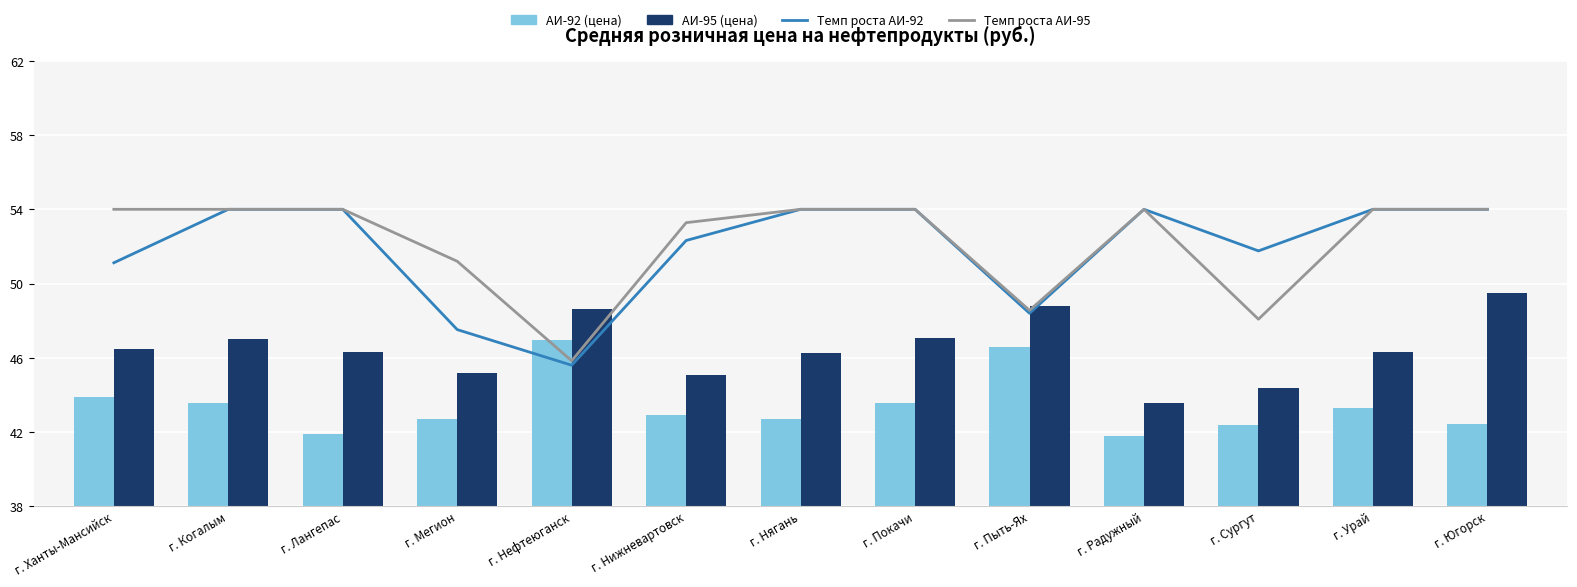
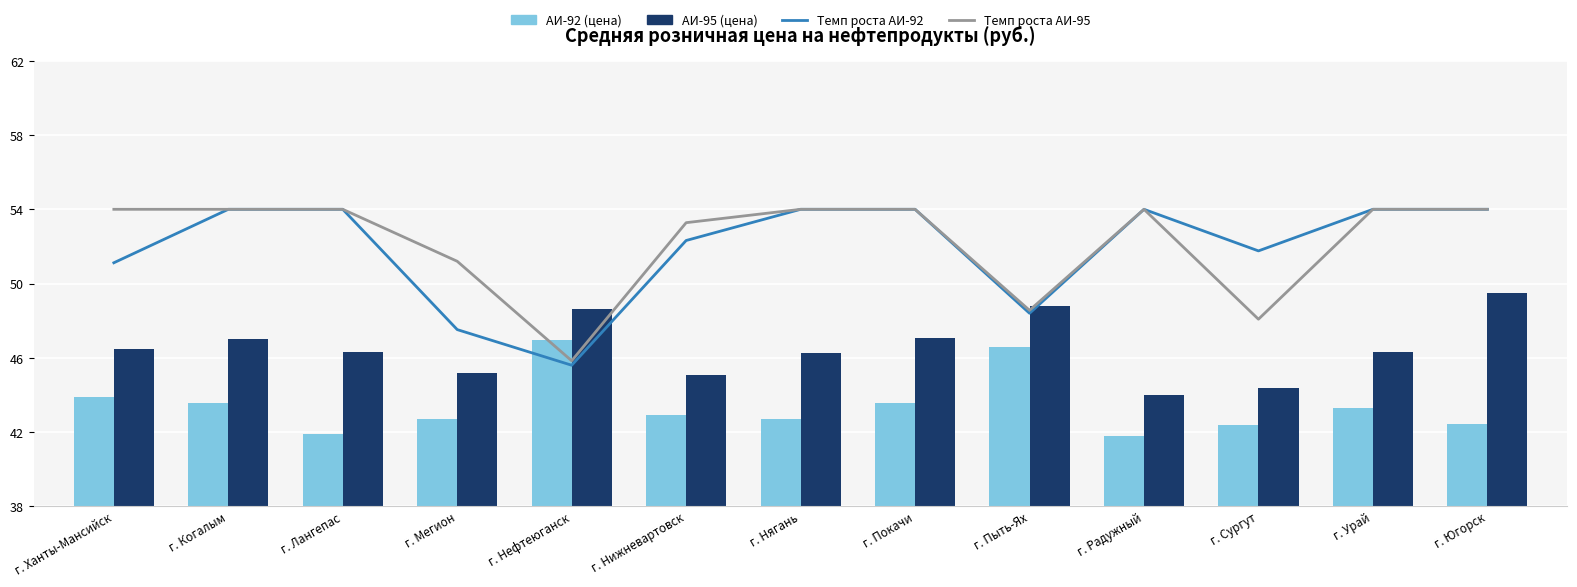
  {
    "АИ-92 (цена)": {
      "г. Ханты-Мансийск": 43.9,
      "г. Когалым": 43.6,
      "г. Лангепас": 41.9,
      "г. Мегион": 42.7,
      "г. Нефтеюганск": 47.0,
      "г. Нижневартовск": 42.9,
      "г. Нягань": 42.7,
      "г. Покачи": 43.6,
      "г. Пыть-Ях": 46.6,
      "г. Радужный": 41.8,
      "г. Сургут": 42.4,
      "г. Урай": 43.3,
      "г. Югорск": 42.4
    },
    "АИ-95 (цена)": {
      "г. Ханты-Мансийск": 46.5,
      "г. Когалым": 47.0,
      "г. Лангепас": 46.3,
      "г. Мегион": 45.2,
      "г. Нефтеюганск": 48.6,
      "г. Нижневартовск": 45.1,
      "г. Нягань": 46.3,
      "г. Покачи": 47.1,
      "г. Пыть-Ях": 48.8,
-     "г. Радужный": 43.5,
+     "г. Радужный": 44.0,
      "г. Сургут": 44.4,
      "г. Урай": 46.3,
      "г. Югорск": 49.5
    }
  }
